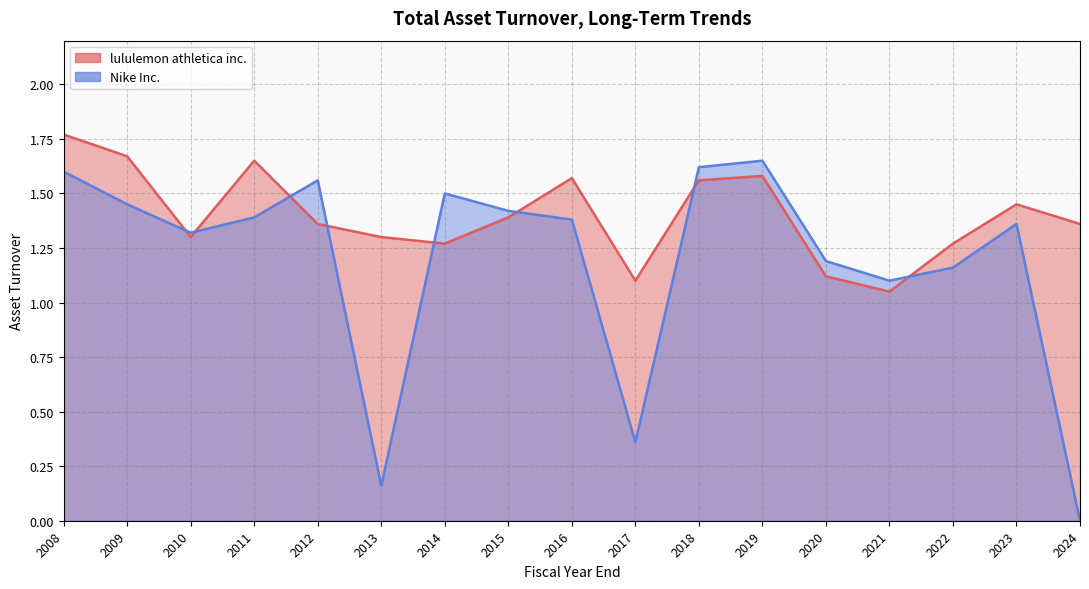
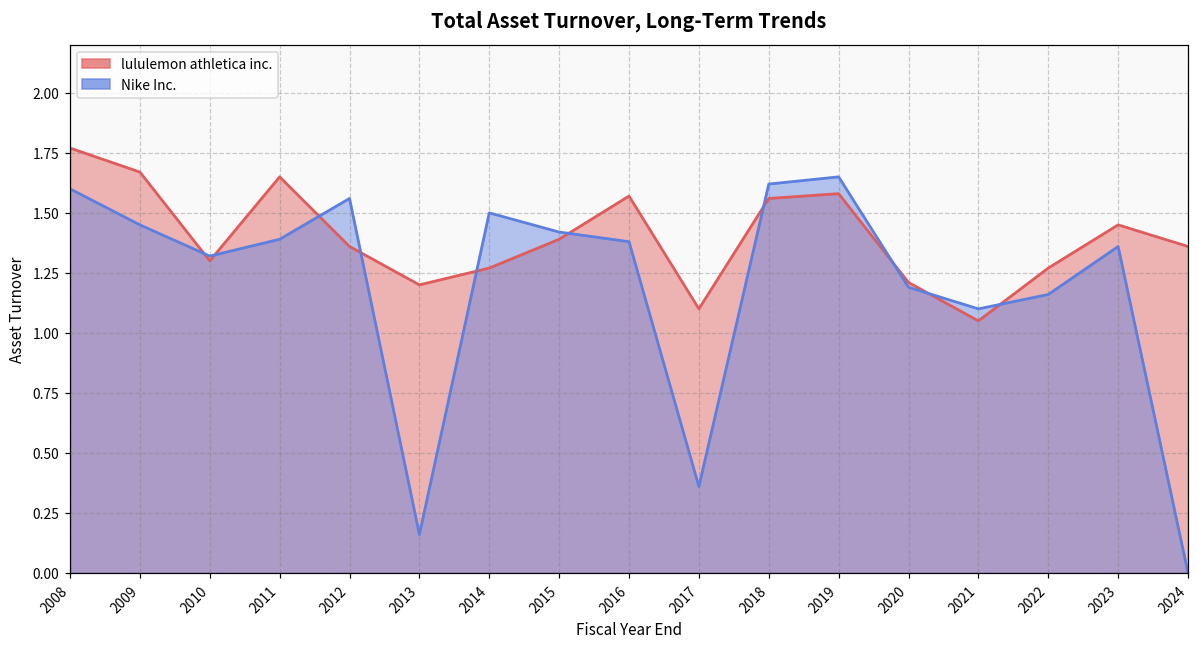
  {
    "lululemon athletica inc.": {
      "2008": 1.77,
      "2009": 1.67,
      "2010": 1.30,
      "2011": 1.65,
      "2012": 1.36,
-     "2013": 1.3,
+     "2013": 1.2,
      "2014": 1.27,
      "2015": 1.39,
      "2016": 1.57,
      "2017": 1.10,
      "2018": 1.56,
      "2019": 1.58,
-     "2020": 1.12,
+     "2020": 1.21,
      "2021": 1.05,
      "2022": 1.27,
      "2023": 1.45,
      "2024": 1.36
    },
    "Nike Inc.": {
      "2008": 1.60,
      "2009": 1.45,
      "2010": 1.32,
      "2011": 1.39,
      "2012": 1.56,
      "2013": 0.16,
      "2014": 1.50,
      "2015": 1.42,
      "2016": 1.38,
      "2017": 0.36,
      "2018": 1.62,
      "2019": 1.65,
      "2020": 1.19,
      "2021": 1.10,
      "2022": 1.16,
      "2023": 1.36,
      "2024": 0.00
    }
  }
